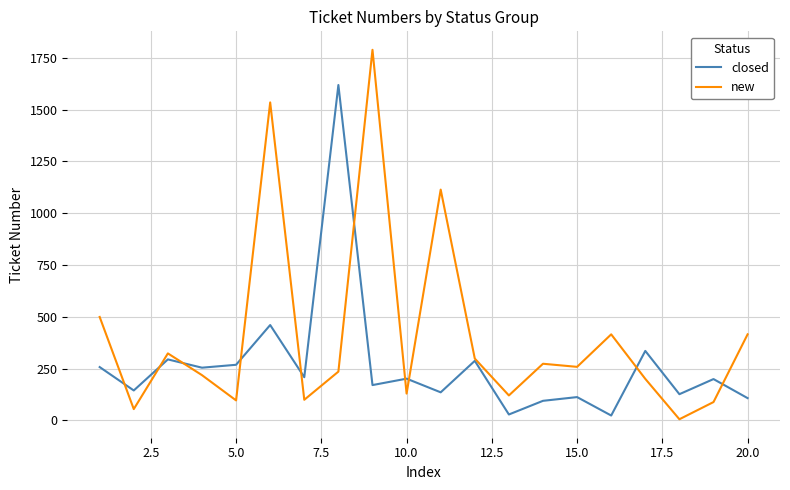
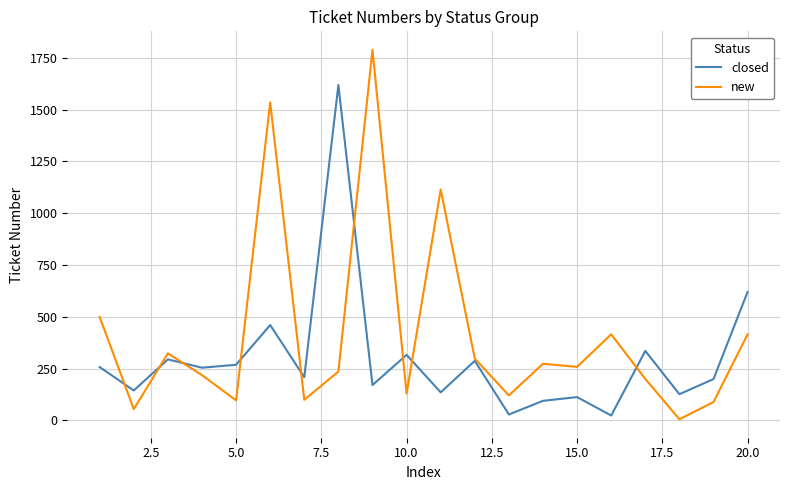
  {
    "closed": {
      "5.0": 270,
-     "10.0": 200,
+     "10.0": 320,
      "15.0": 110,
-     "20.0": 110
+     "20.0": 620
    },
    "new": {
      "5.0": 100,
      "10.0": 130,
      "15.0": 260,
      "20.0": 420
    }
  }
